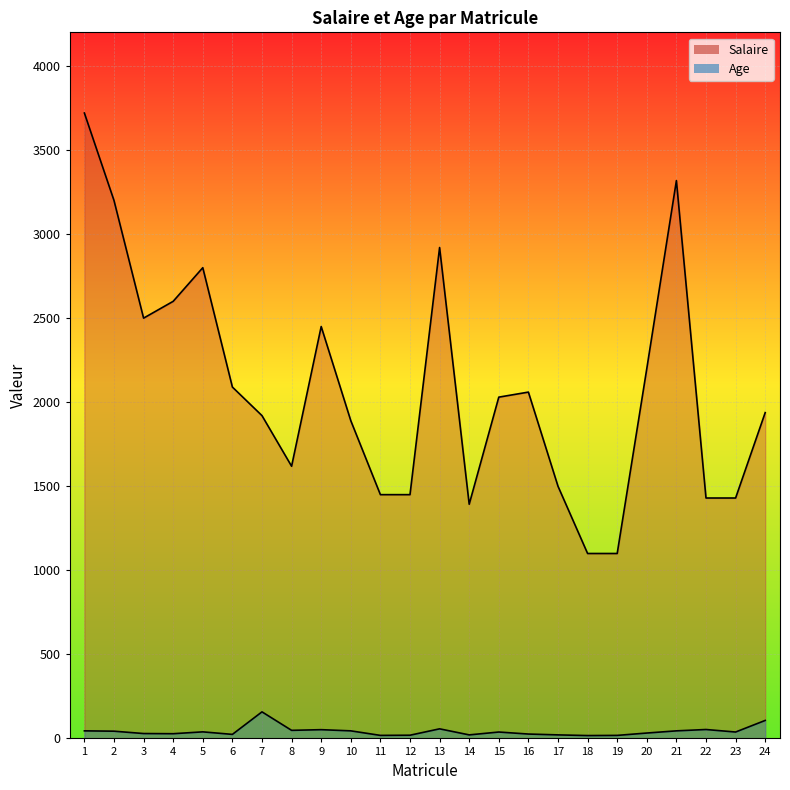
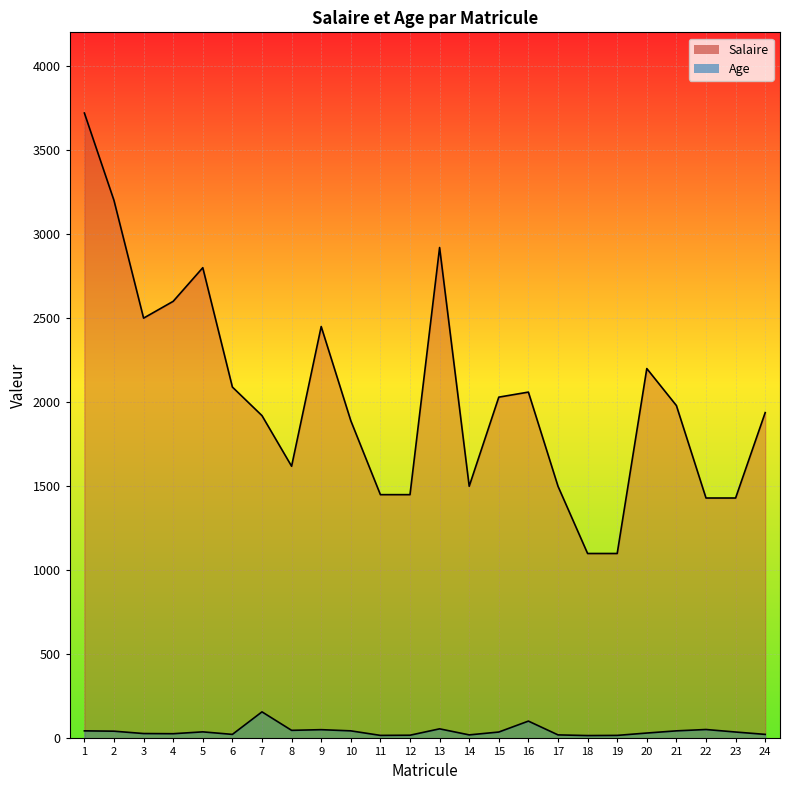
  {
    "Salaire": {
      "1": 3720,
      "2": 3200,
      "3": 2500,
      "4": 2600,
      "5": 2800,
      "6": 2090,
      "7": 1920,
      "8": 1620,
      "9": 2450,
      "10": 1890,
      "11": 1450,
      "12": 1450,
      "13": 2920,
-     "14": 1390,
+     "14": 1500,
      "15": 2030,
      "16": 2060,
      "17": 1500,
      "18": 1100,
      "19": 1100,
      "20": 2200,
-     "21": 3320,
+     "21": 1980,
      "22": 1430,
      "23": 1430,
      "24": 1940
    },
    "Age": {
      "1": 50,
      "2": 40,
      "3": 30,
      "4": 30,
      "5": 40,
      "6": 20,
      "7": 160,
      "8": 50,
      "9": 50,
      "10": 50,
      "11": 20,
      "12": 20,
      "13": 60,
      "14": 20,
      "15": 40,
-     "16": 30,
+     "16": 100,
      "17": 20,
      "18": 20,
      "19": 20,
      "20": 30,
      "21": 50,
      "22": 50,
      "23": 40,
-     "24": 110
+     "24": 20
    }
  }
